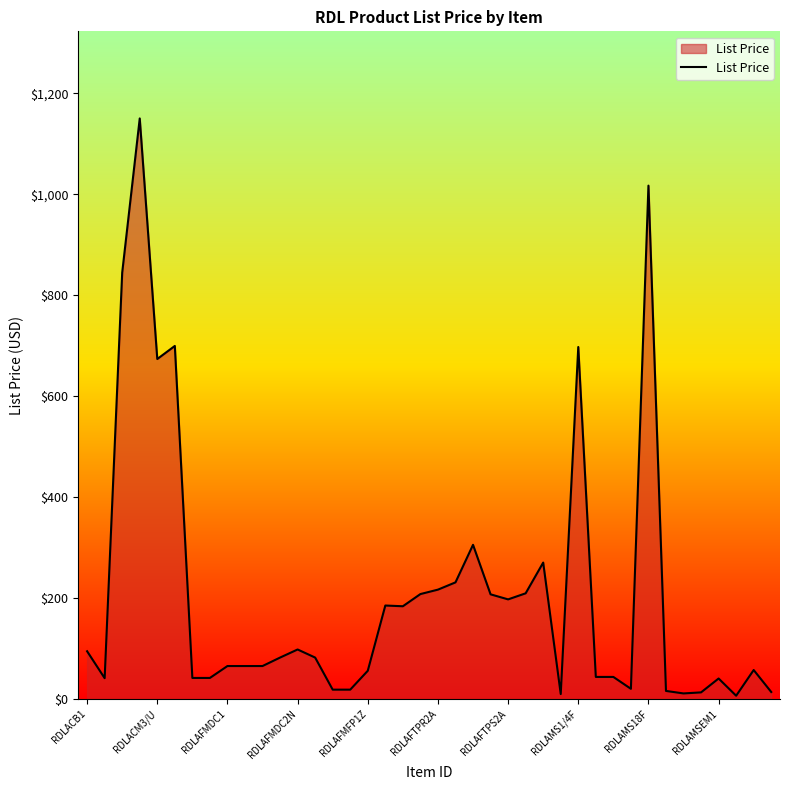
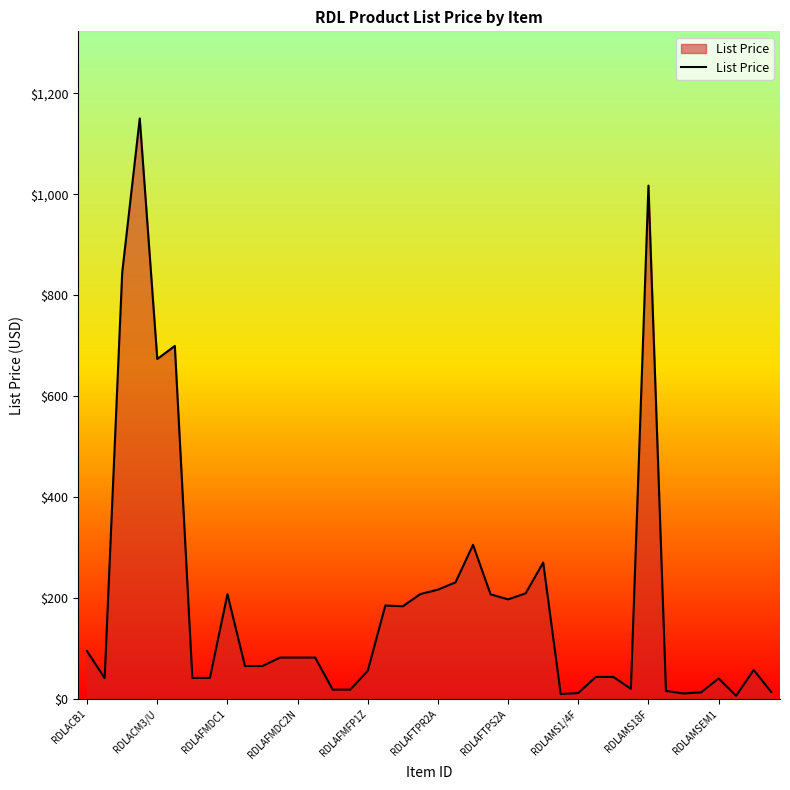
  {
    "RDLACB1": "$90",
    "RDLACM3/U": "$670",
-   "RDLAFMDC1": "$70",
-   "RDLAFMDC2N": "$100",
+   "RDLAFMDC1": "$210",
+   "RDLAFMDC2N": "$80",
    "RDLAFMFP1Z": "$60",
    "RDLAFTPR2A": "$220",
    "RDLAFTPS2A": "$200",
-   "RDLAMS1/4F": "$700",
+   "RDLAMS1/4F": "$10",
    "RDLAMS18F": "$1,020",
    "RDLAMSEM1": "$40"
  }
